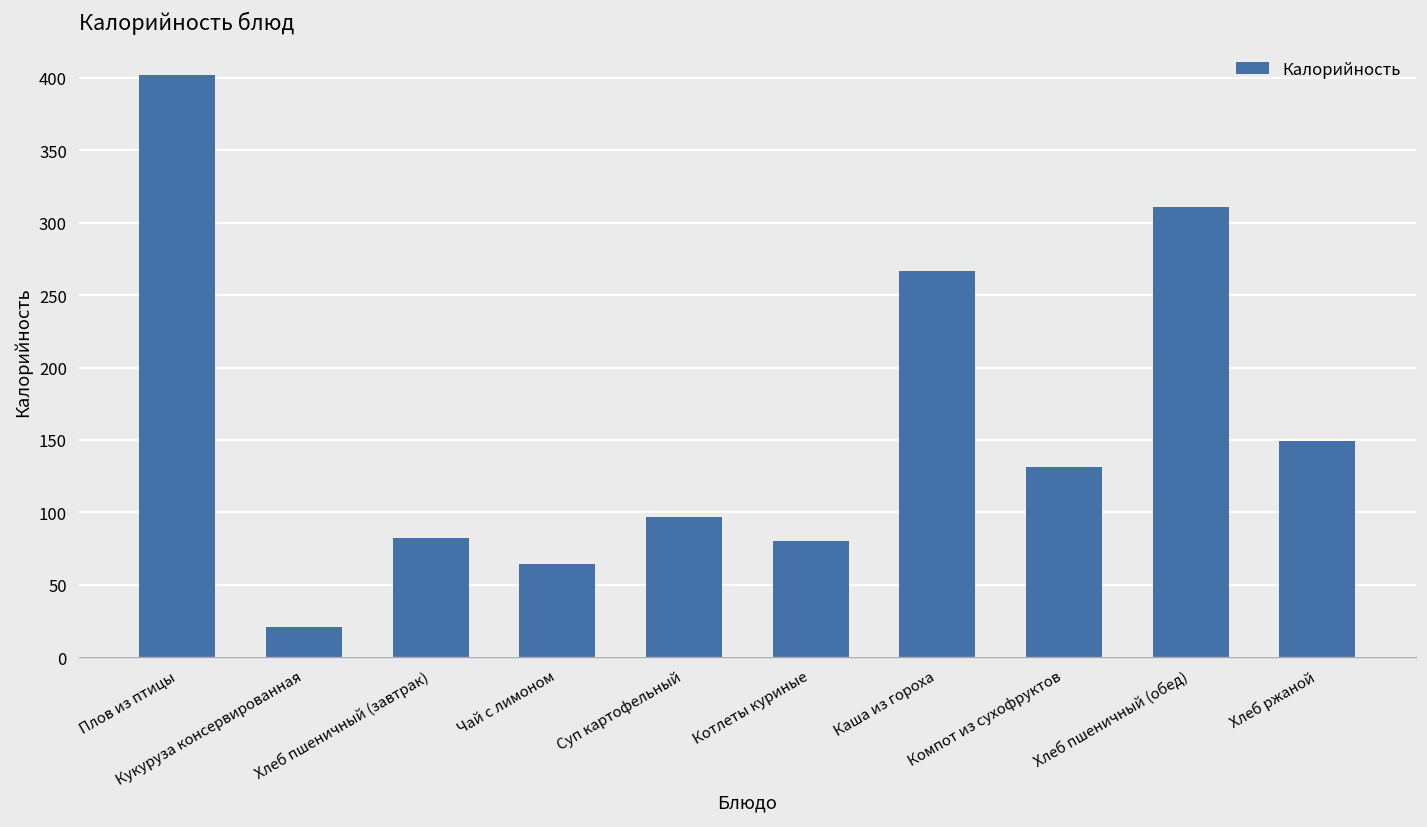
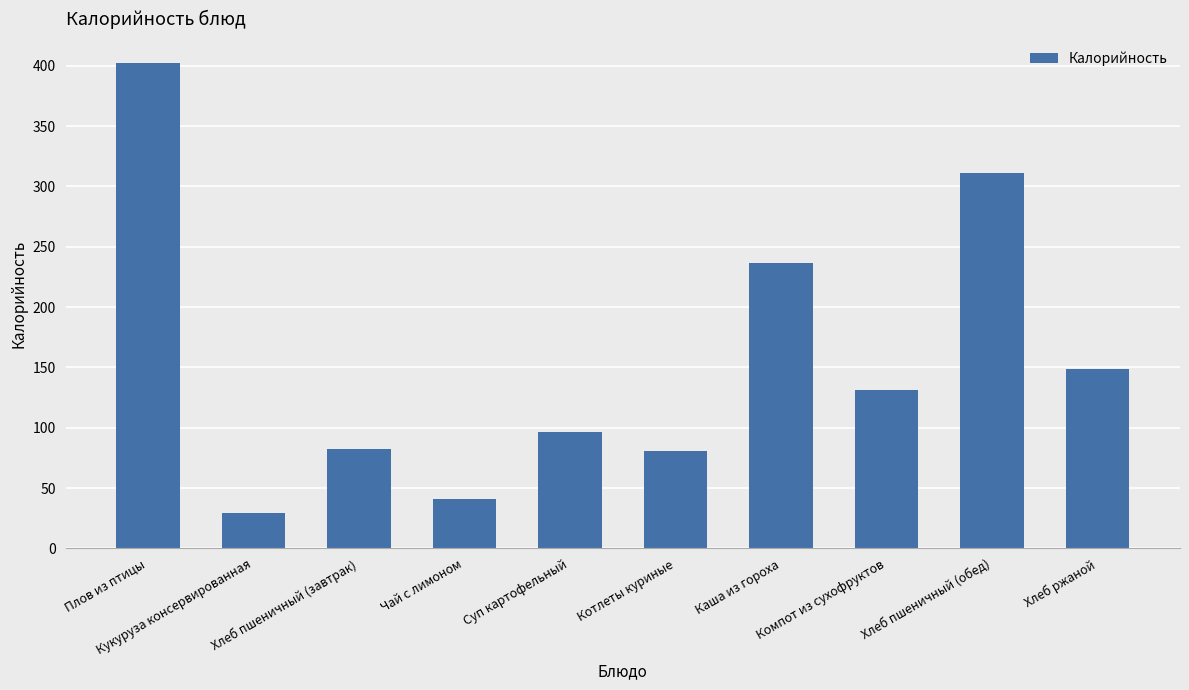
  {
    "Плов из птицы": 402,
-   "Кукуруза консервированная": 21,
+   "Кукуруза консервированная": 30,
    "Хлеб пшеничный (завтрак)": 82,
-   "Чай с лимоном": 64,
+   "Чай с лимоном": 41,
    "Суп картофельный": 97,
    "Котлеты куриные": 80,
-   "Каша из гороха": 267,
+   "Каша из гороха": 236,
    "Компот из сухофруктов": 131,
    "Хлеб пшеничный (обед)": 311,
    "Хлеб ржаной": 149
  }
